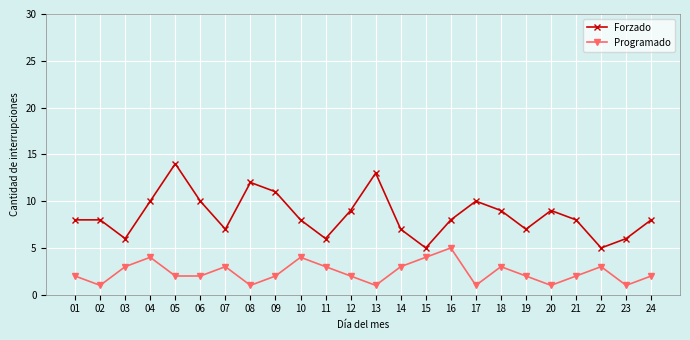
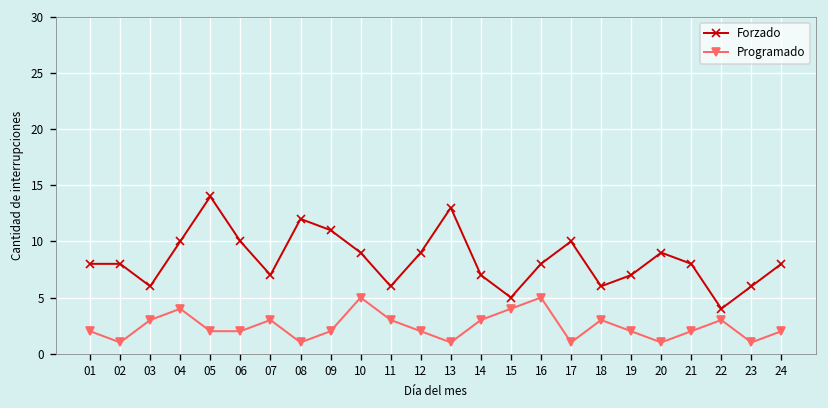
  {
    "Forzado": {
      "01": 8,
      "02": 8,
      "03": 6,
      "04": 10,
      "05": 14,
      "06": 10,
      "07": 7,
      "08": 12,
      "09": 11,
-     "10": 8,
+     "10": 9,
      "11": 6,
      "12": 9,
      "13": 13,
      "14": 7,
      "15": 5,
      "16": 8,
      "17": 10,
-     "18": 9,
+     "18": 6,
      "19": 7,
      "20": 9,
      "21": 8,
-     "22": 5,
+     "22": 4,
      "23": 6,
      "24": 8
    },
    "Programado": {
      "01": 2,
      "02": 1,
      "03": 3,
      "04": 4,
      "05": 2,
      "06": 2,
      "07": 3,
      "08": 1,
      "09": 2,
-     "10": 4,
+     "10": 5,
      "11": 3,
      "12": 2,
      "13": 1,
      "14": 3,
      "15": 4,
      "16": 5,
      "17": 1,
      "18": 3,
      "19": 2,
      "20": 1,
      "21": 2,
      "22": 3,
      "23": 1,
      "24": 2
    }
  }
